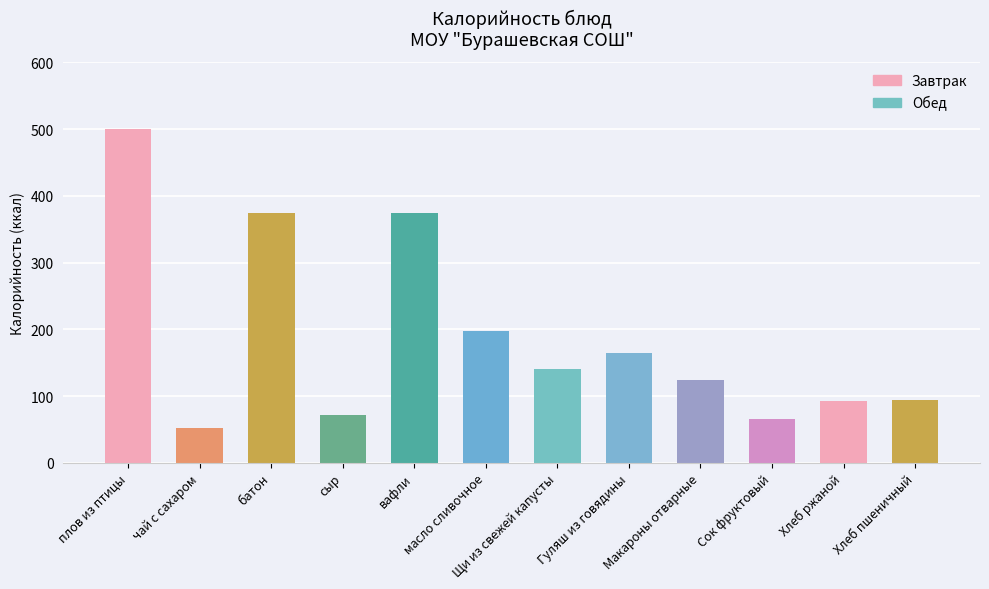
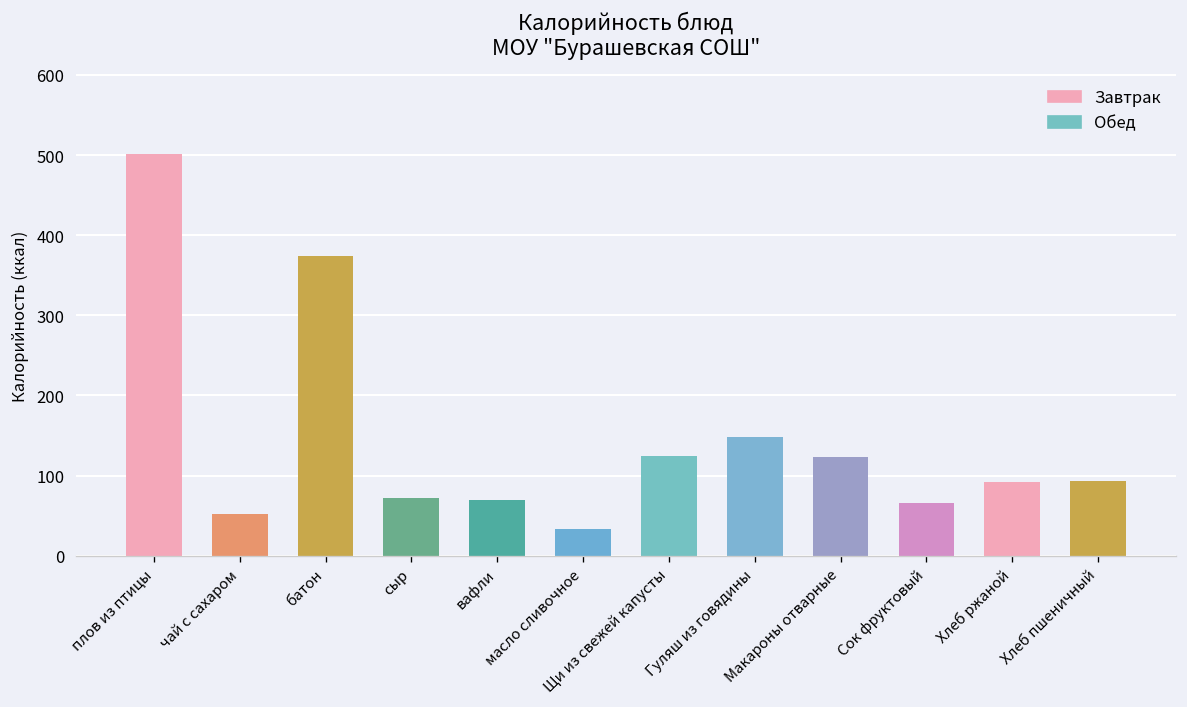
  {
    "плов из птицы": 500,
    "чай с сахаром": 50,
    "батон": 370,
    "сыр": 70,
-   "вафли": 370,
-   "масло сливочное": 200,
-   "Щи из свежей капусты": 140,
-   "Гуляш из говядины": 160,
+   "вафли": 70,
+   "масло сливочное": 30,
+   "Щи из свежей капусты": 120,
+   "Гуляш из говядины": 150,
    "Макароны отварные": 120,
    "Сок фруктовый": 70,
    "Хлеб ржаной": 90,
    "Хлеб пшеничный": 90
  }
